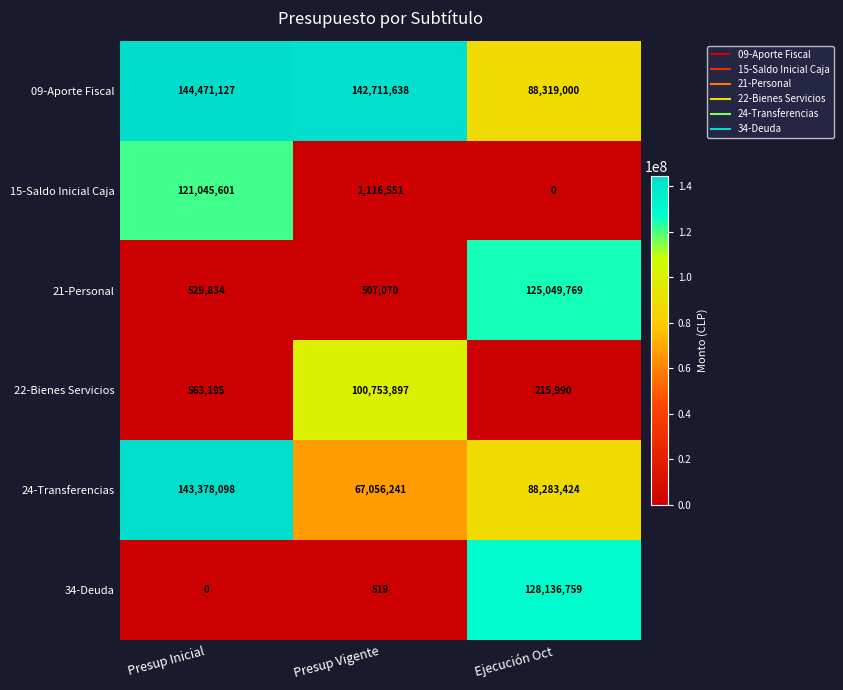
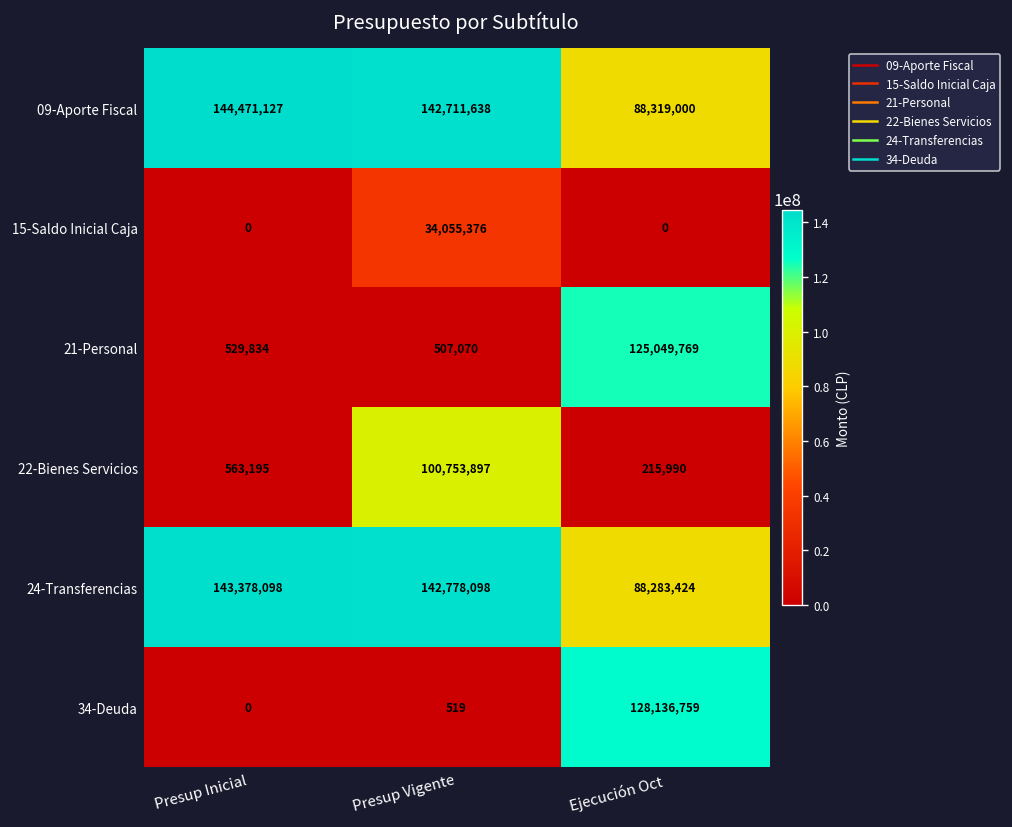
  {
    "09-Aporte Fiscal": {
      "Presup Inicial": "144,471,127",
      "Presup Vigente": "142,711,638",
      "Ejecución Oct": "88,319,000"
    },
    "15-Saldo Inicial Caja": {
-     "Presup Inicial": "121,045,601",
-     "Presup Vigente": "1,116,551",
+     "Presup Inicial": "0",
+     "Presup Vigente": "34,055,376",
      "Ejecución Oct": "0"
    },
    "21-Personal": {
      "Presup Inicial": "529,834",
      "Presup Vigente": "507,070",
      "Ejecución Oct": "125,049,769"
    },
    "22-Bienes Servicios": {
      "Presup Inicial": "563,195",
      "Presup Vigente": "100,753,897",
      "Ejecución Oct": "215,990"
    },
    "24-Transferencias": {
      "Presup Inicial": "143,378,098",
-     "Presup Vigente": "67,056,241",
+     "Presup Vigente": "142,778,098",
      "Ejecución Oct": "88,283,424"
    },
    "34-Deuda": {
      "Presup Inicial": "0",
      "Presup Vigente": "519",
      "Ejecución Oct": "128,136,759"
    }
  }
